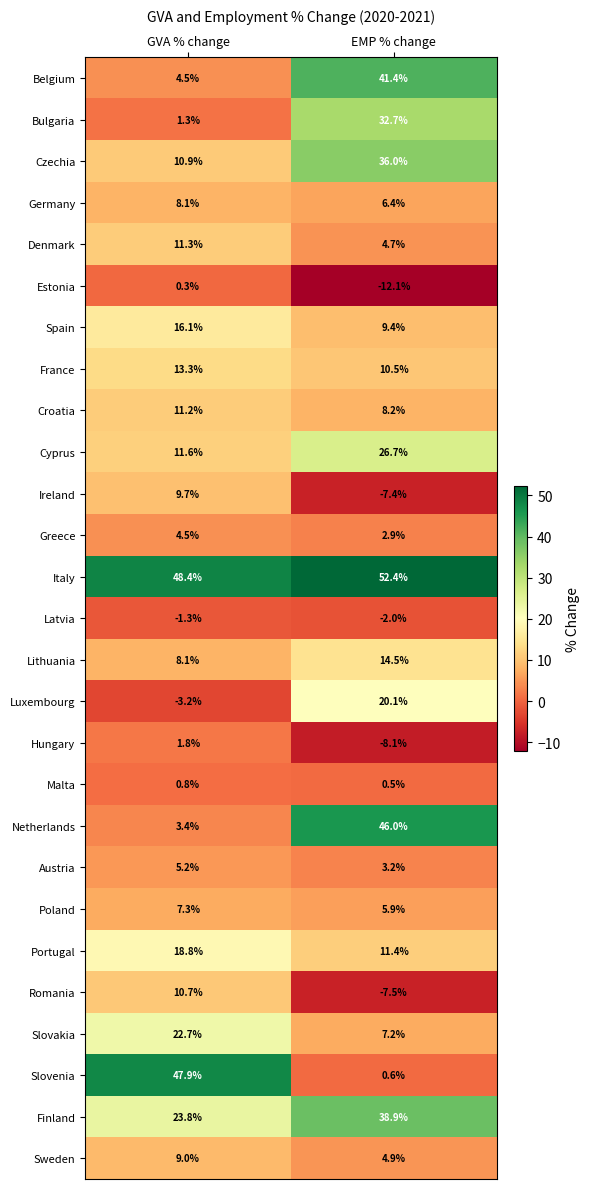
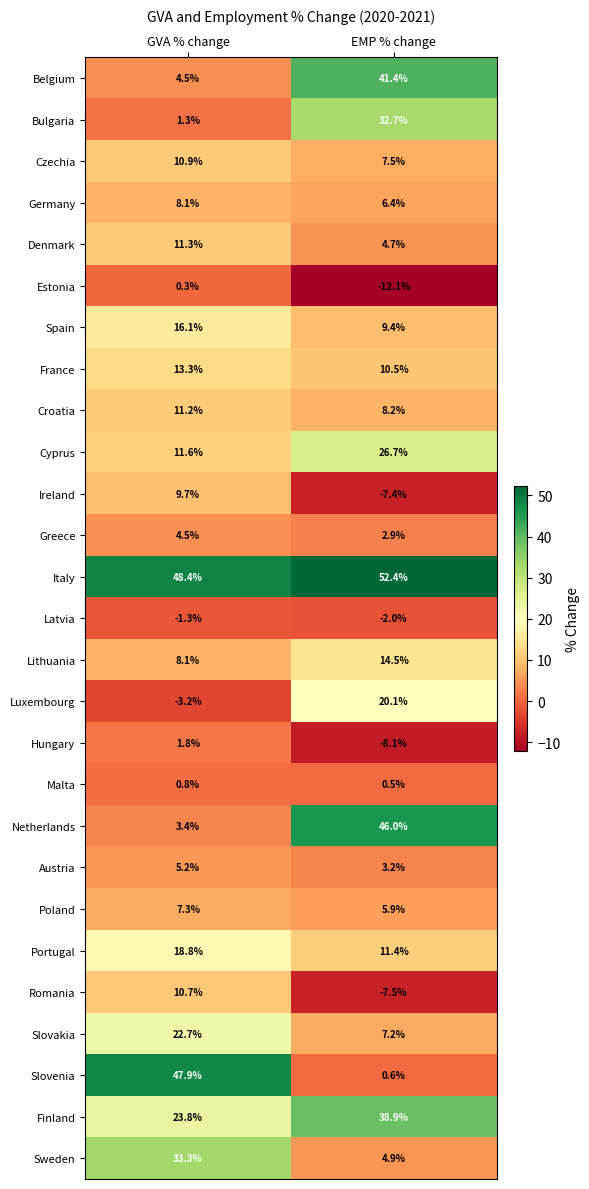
  {
    "Belgium": {
      "GVA % change": "4.5%",
      "EMP % change": "41.4%"
    },
    "Bulgaria": {
      "GVA % change": "1.3%",
      "EMP % change": "32.7%"
    },
    "Czechia": {
      "GVA % change": "10.9%",
-     "EMP % change": "36.0%"
+     "EMP % change": "7.5%"
    },
    "Germany": {
      "GVA % change": "8.1%",
      "EMP % change": "6.4%"
    },
    "Denmark": {
      "GVA % change": "11.3%",
      "EMP % change": "4.7%"
    },
    "Estonia": {
      "GVA % change": "0.3%",
      "EMP % change": "-12.1%"
    },
    "Spain": {
      "GVA % change": "16.1%",
      "EMP % change": "9.4%"
    },
    "France": {
      "GVA % change": "13.3%",
      "EMP % change": "10.5%"
    },
    "Croatia": {
      "GVA % change": "11.2%",
      "EMP % change": "8.2%"
    },
    "Cyprus": {
      "GVA % change": "11.6%",
      "EMP % change": "26.7%"
    },
    "Ireland": {
      "GVA % change": "9.7%",
      "EMP % change": "-7.4%"
    },
    "Greece": {
      "GVA % change": "4.5%",
      "EMP % change": "2.9%"
    },
    "Italy": {
      "GVA % change": "48.4%",
      "EMP % change": "52.4%"
    },
    "Latvia": {
      "GVA % change": "-1.3%",
      "EMP % change": "-2.0%"
    },
    "Lithuania": {
      "GVA % change": "8.1%",
      "EMP % change": "14.5%"
    },
    "Luxembourg": {
      "GVA % change": "-3.2%",
      "EMP % change": "20.1%"
    },
    "Hungary": {
      "GVA % change": "1.8%",
      "EMP % change": "-8.1%"
    },
    "Malta": {
      "GVA % change": "0.8%",
      "EMP % change": "0.5%"
    },
    "Netherlands": {
      "GVA % change": "3.4%",
      "EMP % change": "46.0%"
    },
    "Austria": {
      "GVA % change": "5.2%",
      "EMP % change": "3.2%"
    },
    "Poland": {
      "GVA % change": "7.3%",
      "EMP % change": "5.9%"
    },
    "Portugal": {
      "GVA % change": "18.8%",
      "EMP % change": "11.4%"
    },
    "Romania": {
      "GVA % change": "10.7%",
      "EMP % change": "-7.5%"
    },
    "Slovakia": {
      "GVA % change": "22.7%",
      "EMP % change": "7.2%"
    },
    "Slovenia": {
      "GVA % change": "47.9%",
      "EMP % change": "0.6%"
    },
    "Finland": {
      "GVA % change": "23.8%",
      "EMP % change": "38.9%"
    },
    "Sweden": {
-     "GVA % change": "9.0%",
+     "GVA % change": "33.3%",
      "EMP % change": "4.9%"
    }
  }
